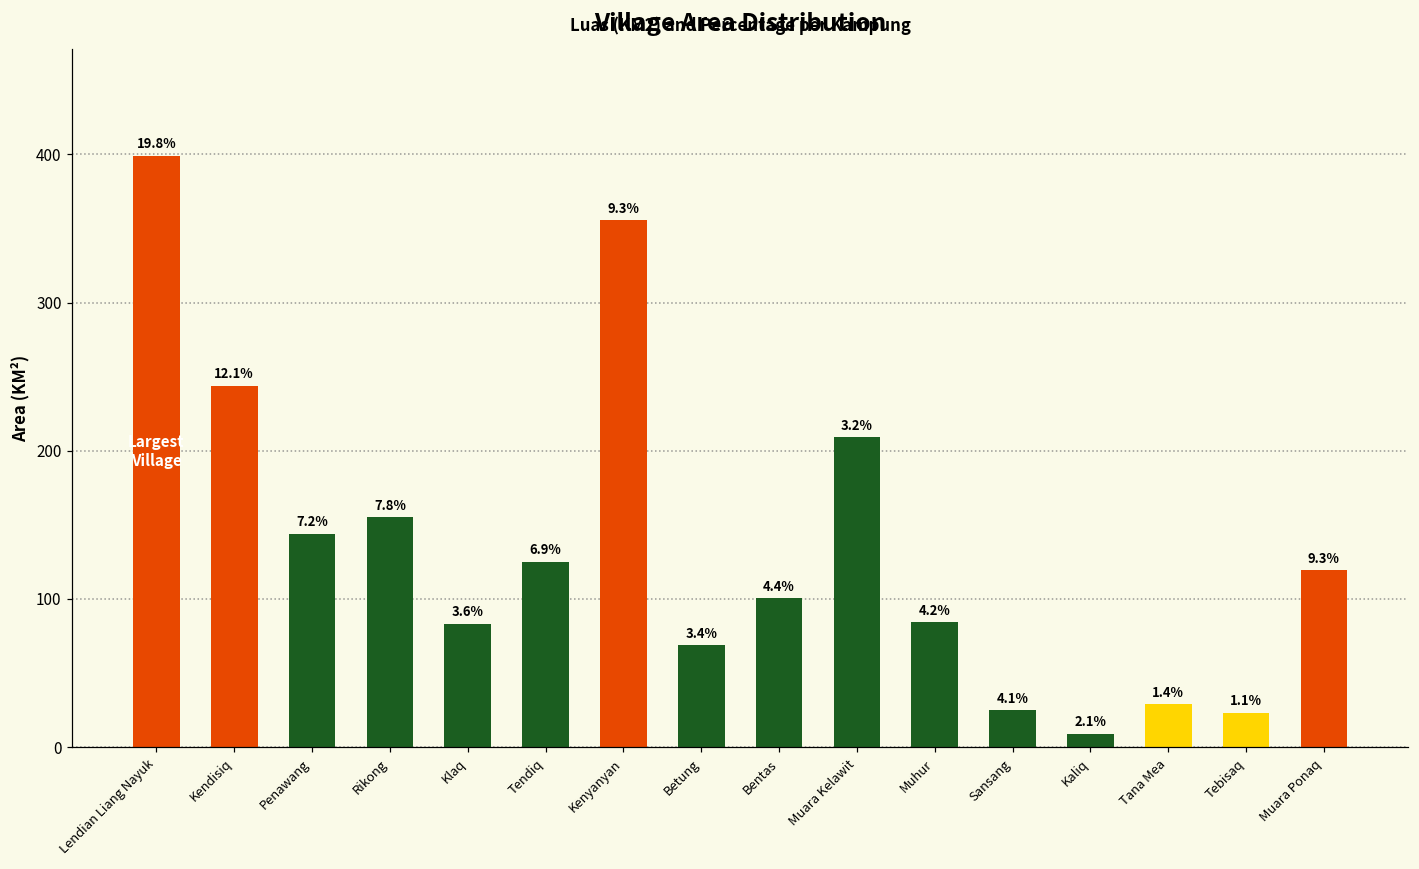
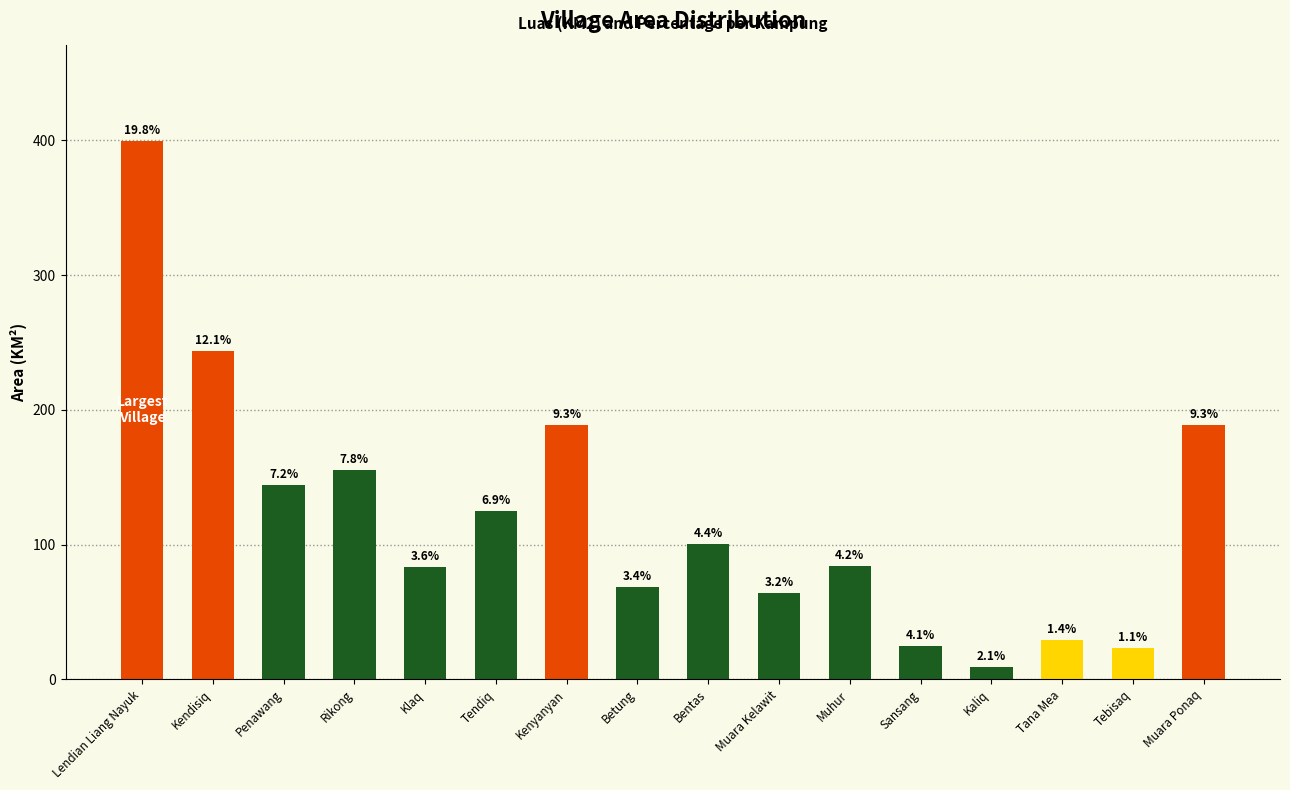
  {
-   "Kenyanyan": 355,
-   "Muara Kelawit": 209,
-   "Muara Ponaq": 119
+   "Kenyanyan": 188,
+   "Muara Kelawit": 64,
+   "Muara Ponaq": 188
  }
